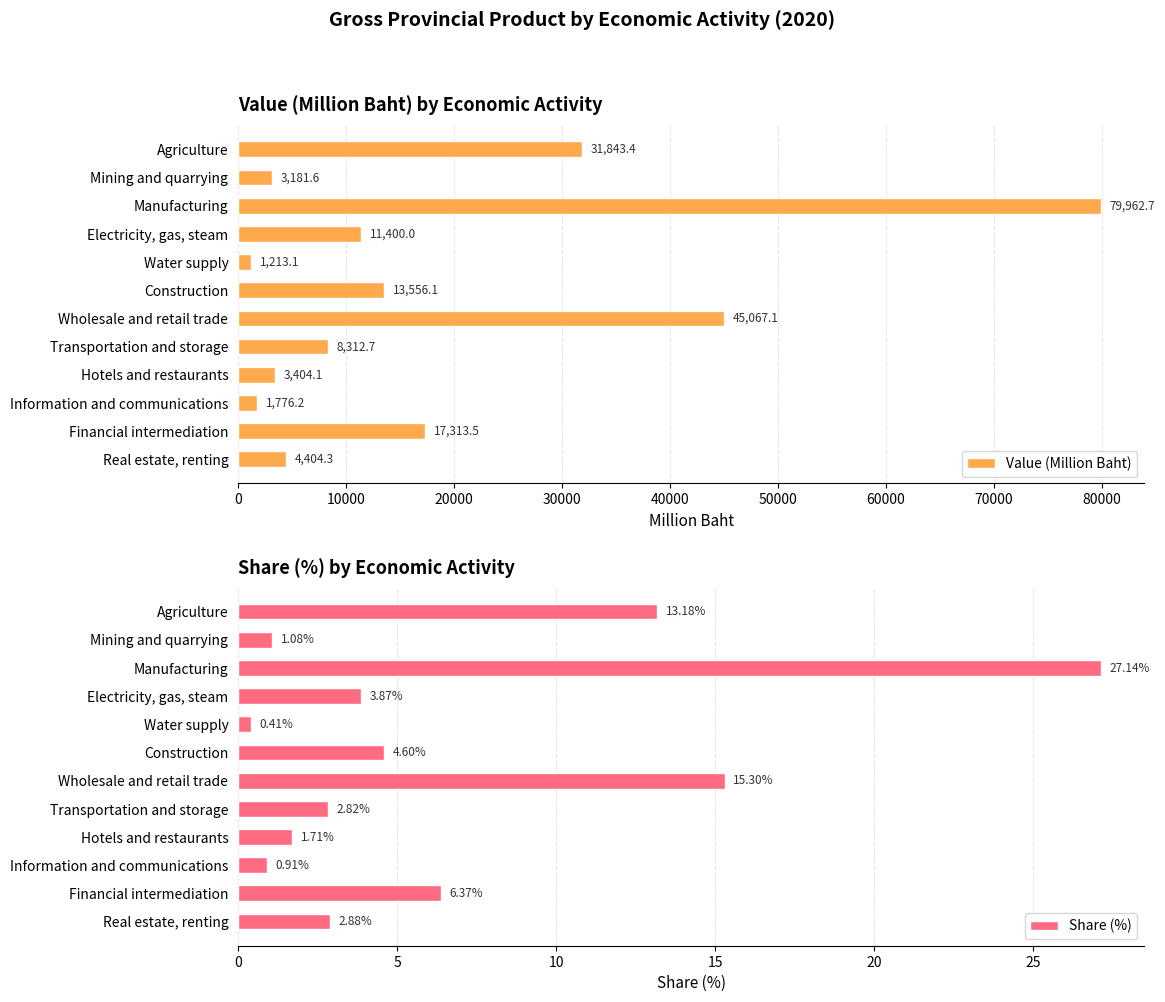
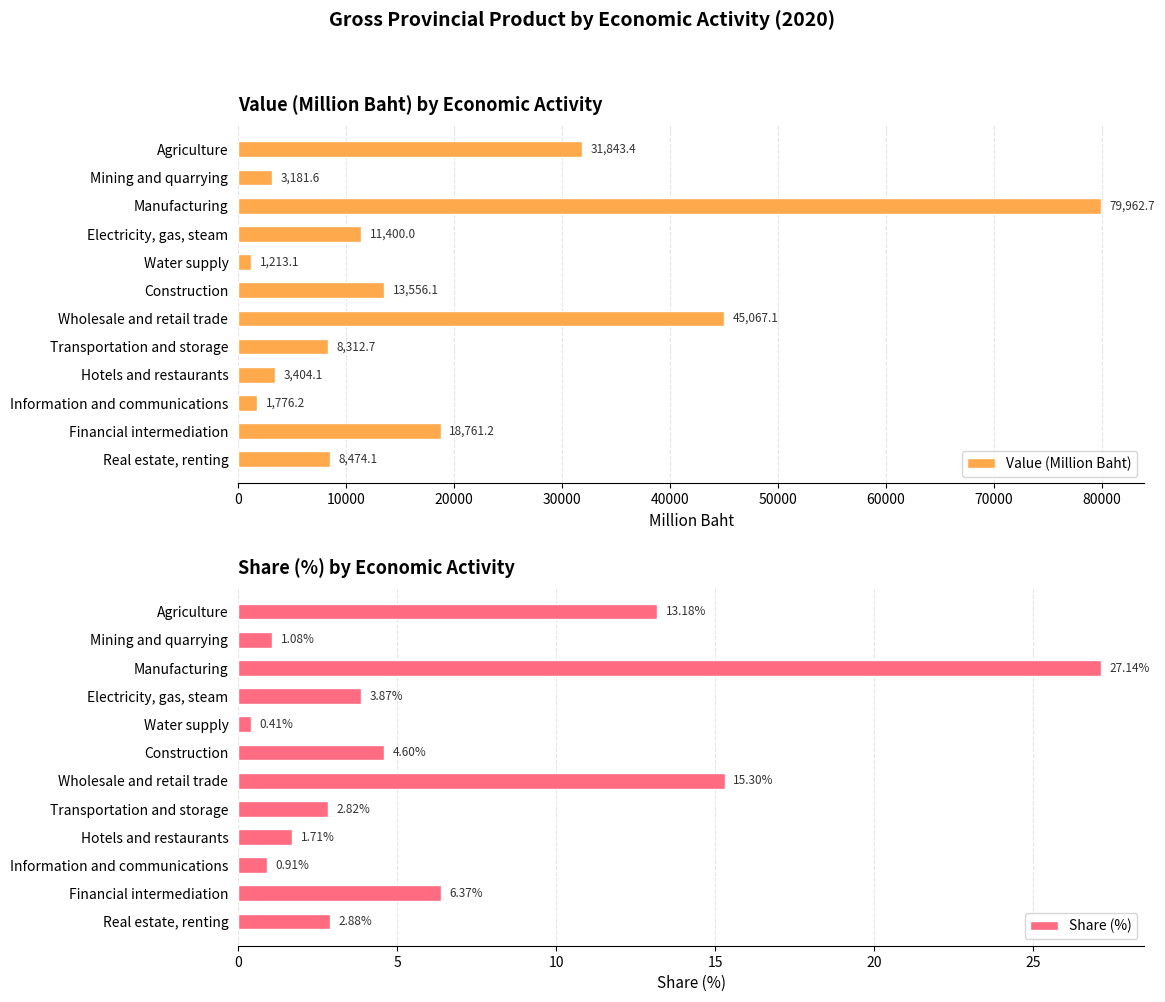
  {
    "Value (Million Baht) by Economic Activity": {
      "Agriculture": "31,843.4",
      "Mining and quarrying": "3,181.6",
      "Manufacturing": "79,962.7",
      "Electricity, gas, steam": "11,400.0",
      "Water supply": "1,213.1",
      "Construction": "13,556.1",
      "Wholesale and retail trade": "45,067.1",
      "Transportation and storage": "8,312.7",
      "Hotels and restaurants": "3,404.1",
      "Information and communications": "1,776.2",
-     "Financial intermediation": "17,313.5",
-     "Real estate, renting": "4,404.3"
+     "Financial intermediation": "18,761.2",
+     "Real estate, renting": "8,474.1"
    },
    "Share (%) by Economic Activity": {
      "Agriculture": "13.18%",
      "Mining and quarrying": "1.08%",
      "Manufacturing": "27.14%",
      "Electricity, gas, steam": "3.87%",
      "Water supply": "0.41%",
      "Construction": "4.60%",
      "Wholesale and retail trade": "15.30%",
      "Transportation and storage": "2.82%",
      "Hotels and restaurants": "1.71%",
      "Information and communications": "0.91%",
      "Financial intermediation": "6.37%",
      "Real estate, renting": "2.88%"
    }
  }
